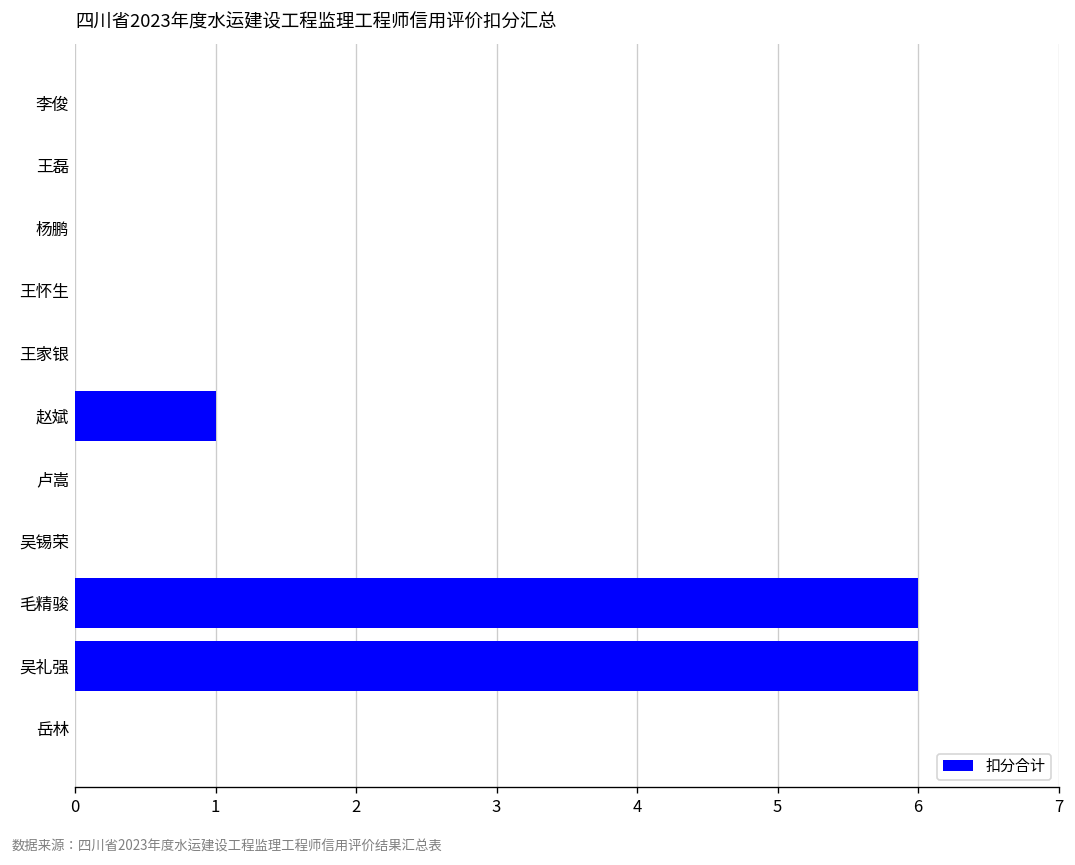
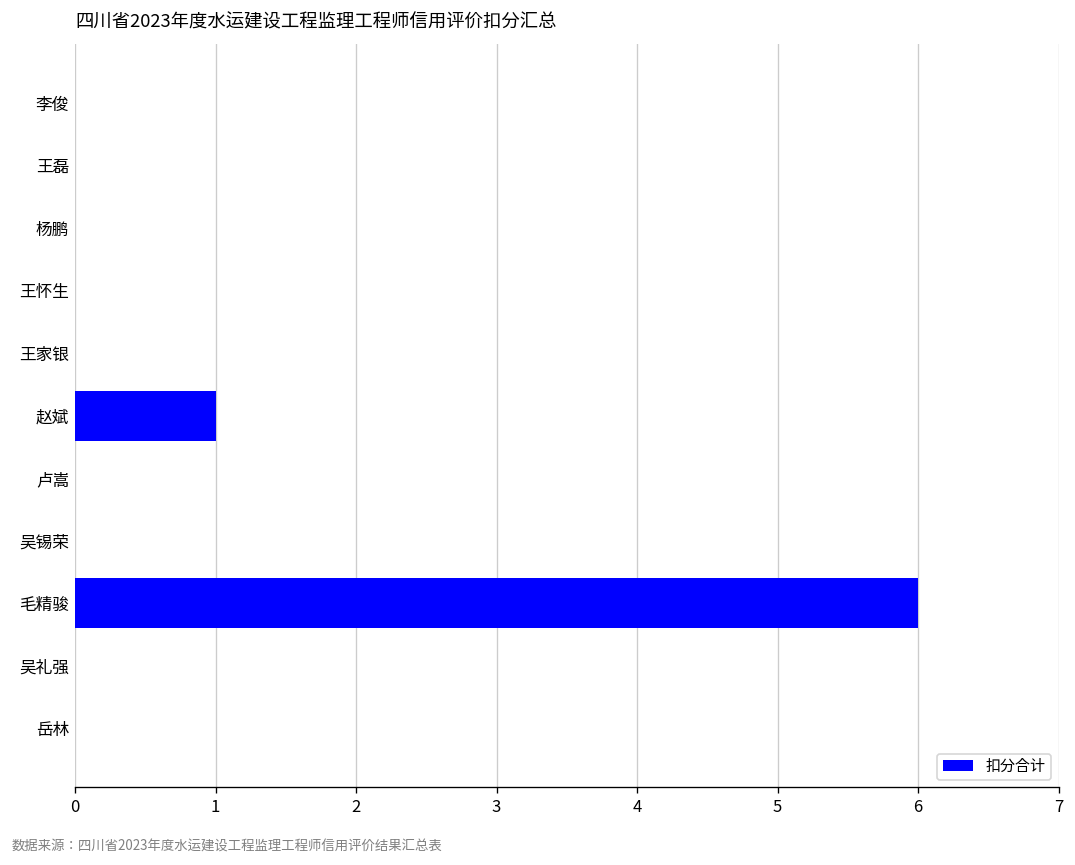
  {
    "李俊": 0,
    "王磊": 0,
    "杨鹏": 0,
    "王怀生": 0,
    "王家银": 0,
    "赵斌": 1,
    "卢嵩": 0,
    "吴锡荣": 0,
    "毛精骏": 6,
-   "吴礼强": 6,
+   "吴礼强": 0,
    "岳林": 0
  }
